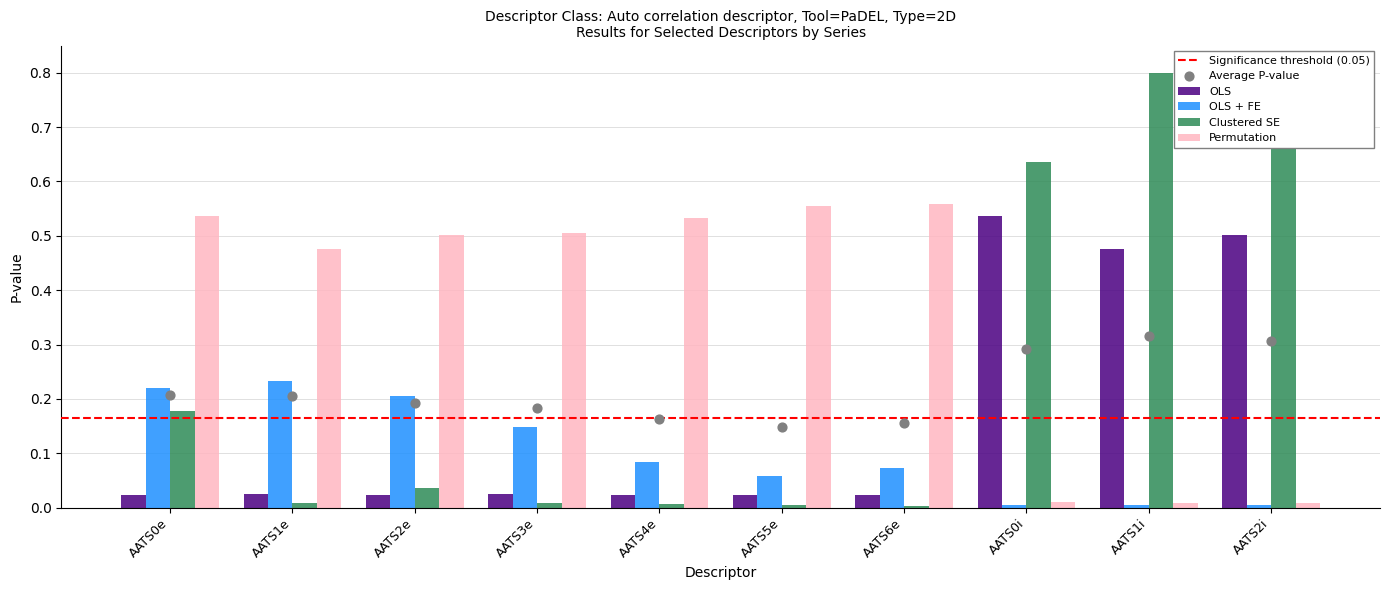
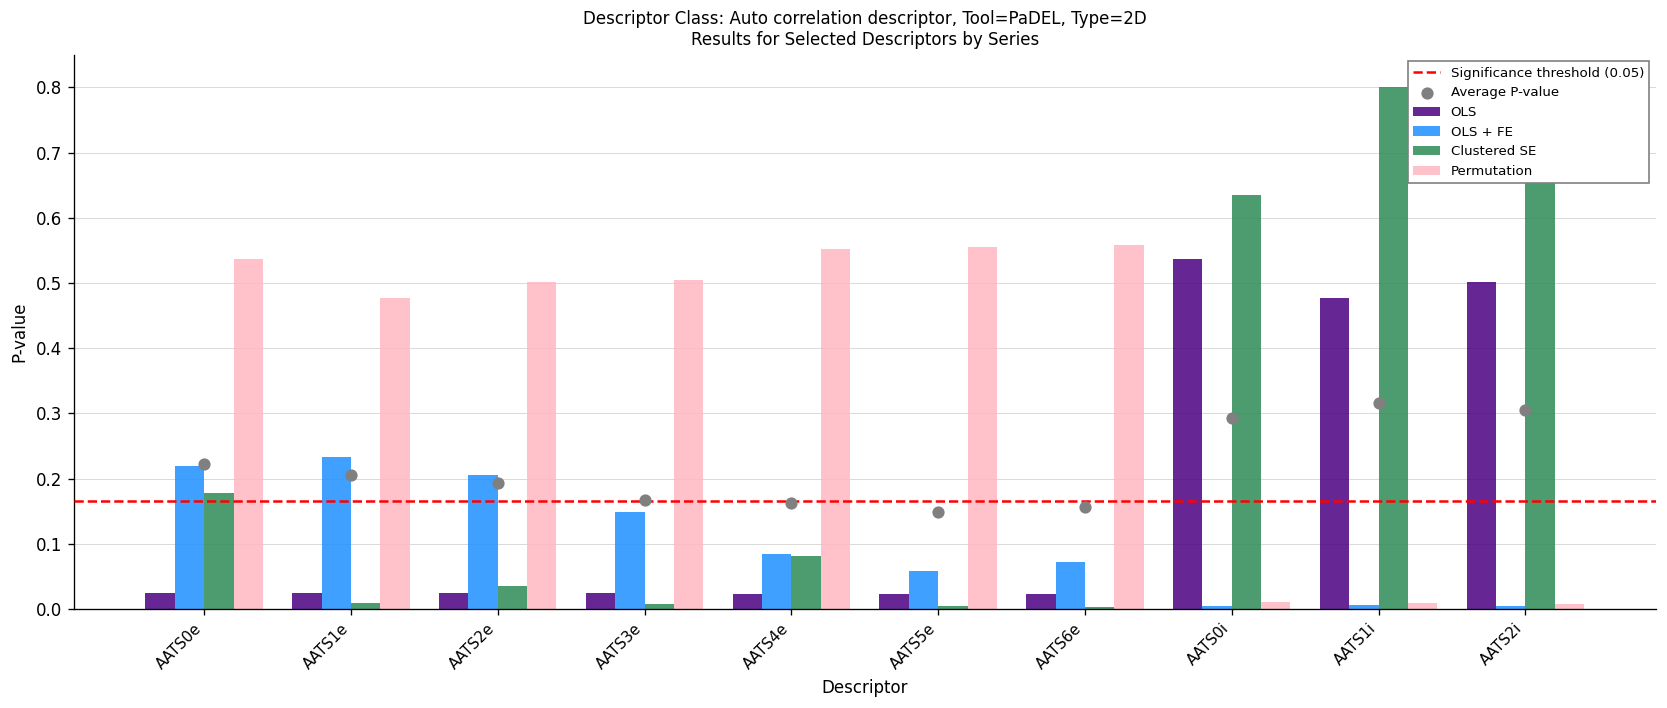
  {
    "OLS": {
      "AATS0e": 0.02,
      "AATS1e": 0.02,
      "AATS2e": 0.02,
      "AATS3e": 0.02,
      "AATS4e": 0.02,
      "AATS5e": 0.02,
      "AATS6e": 0.02,
      "AATS0i": 0.54,
      "AATS1i": 0.48,
      "AATS2i": 0.50
    },
    "Average P-value": {
-     "AATS0e": 0.21,
-     "AATS3e": 0.18
+     "AATS0e": 0.22,
+     "AATS3e": 0.17
    },
    "OLS + FE": {
      "AATS0e": 0.22,
      "AATS1e": 0.23,
      "AATS2e": 0.21,
      "AATS3e": 0.15,
      "AATS4e": 0.08,
      "AATS5e": 0.06,
      "AATS6e": 0.07,
      "AATS1i": 0.01,
      "AATS2i": 0.00
    },
    "Clustered SE": {
      "AATS0e": 0.18,
      "AATS1e": 0.01,
      "AATS2e": 0.04,
      "AATS3e": 0.01,
-     "AATS4e": 0.01,
+     "AATS4e": 0.08,
      "AATS5e": 0.01,
      "AATS0i": 0.64,
      "AATS1i": 0.80
    },
    "Permutation": {
      "AATS0e": 0.54,
      "AATS1e": 0.48,
      "AATS2e": 0.50,
      "AATS3e": 0.50,
-     "AATS4e": 0.53,
+     "AATS4e": 0.55,
      "AATS5e": 0.55,
      "AATS6e": 0.56,
      "AATS0i": 0.01,
      "AATS1i": 0.01,
      "AATS2i": 0.01
    }
  }
